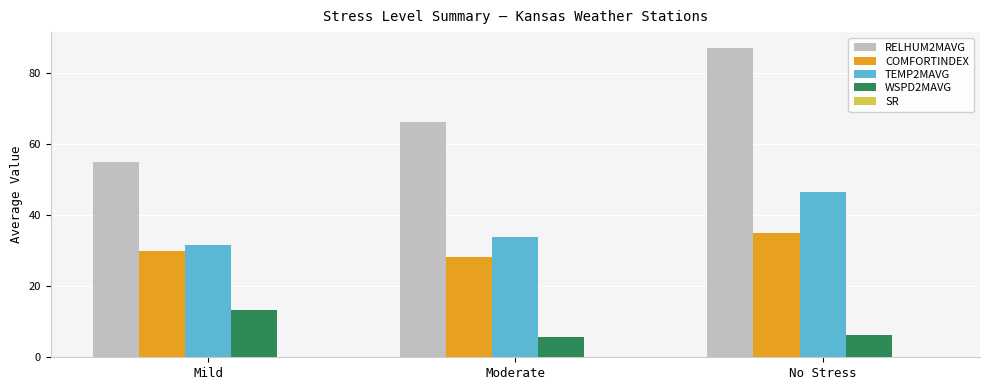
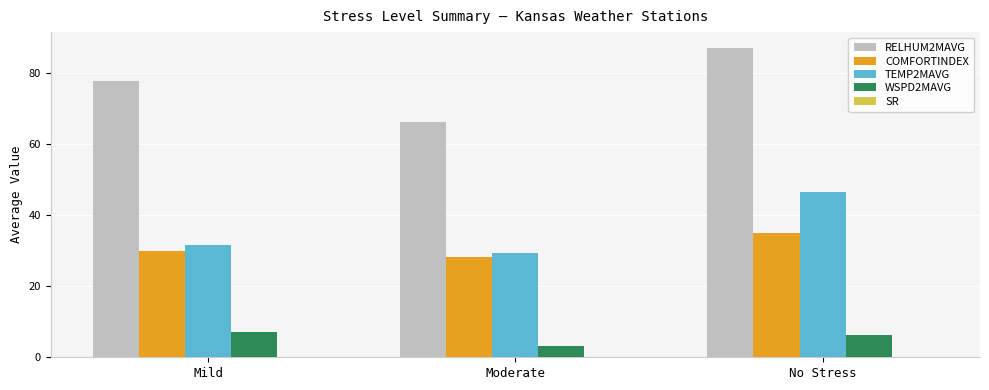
  {
    "RELHUM2MAVG": {
-     "Mild": 55,
+     "Mild": 78,
      "Moderate": 66,
      "No Stress": 87
    },
    "COMFORTINDEX": {
      "Mild": 30,
      "Moderate": 28,
      "No Stress": 35
    },
    "TEMP2MAVG": {
      "Mild": 32,
-     "Moderate": 34,
+     "Moderate": 29,
      "No Stress": 46
    },
    "WSPD2MAVG": {
-     "Mild": 13,
-     "Moderate": 6,
+     "Mild": 7,
+     "Moderate": 3,
      "No Stress": 6
    },
    "SR": {
      "Mild": 0,
      "Moderate": 0,
      "No Stress": 0
    }
  }
